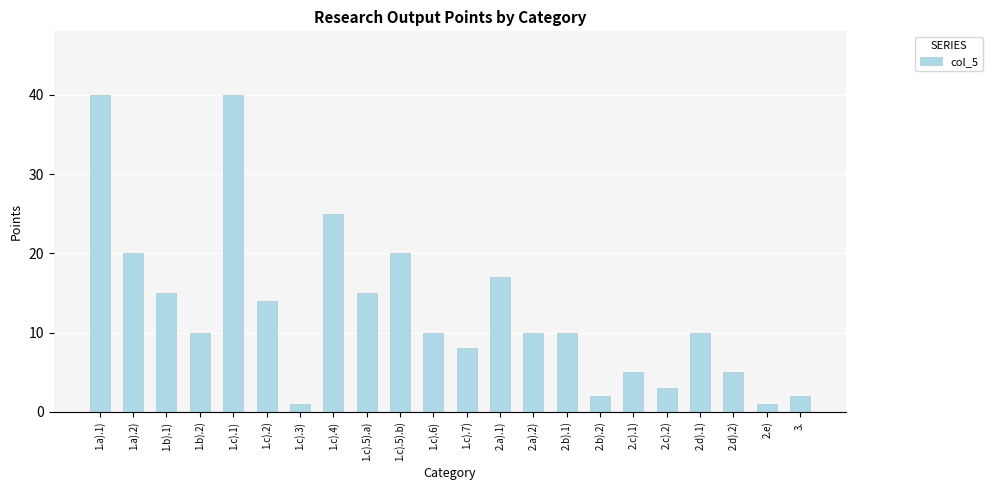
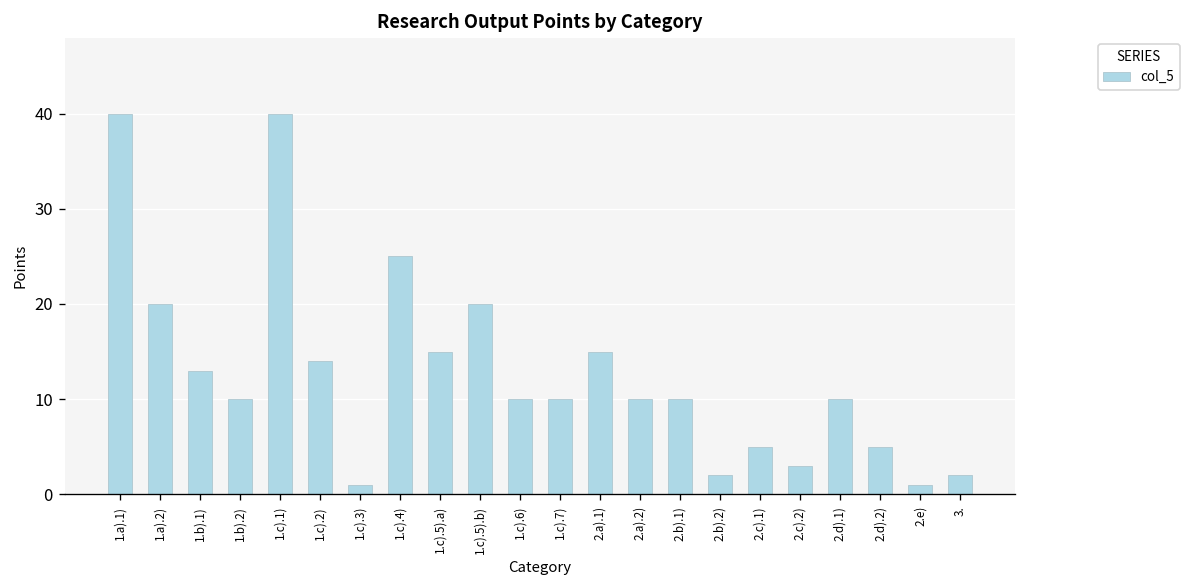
  {
    "1.a).1)": 40,
    "1.a).2)": 20,
-   "1.b).1)": 15,
+   "1.b).1)": 13,
    "1.b).2)": 10,
    "1.c).1)": 40,
    "1.c).2)": 14,
    "1.c).3)": 1,
    "1.c).4)": 25,
    "1.c).5).a)": 15,
    "1.c).5).b)": 20,
    "1.c).6)": 10,
-   "1.c).7)": 8,
-   "2.a).1)": 17,
+   "1.c).7)": 10,
+   "2.a).1)": 15,
    "2.a).2)": 10,
    "2.b).1)": 10,
    "2.b).2)": 2,
    "2.c).1)": 5,
    "2.c).2)": 3,
    "2.d).1)": 10,
    "2.d).2)": 5,
    "2.e)": 1,
    "3.": 2
  }
